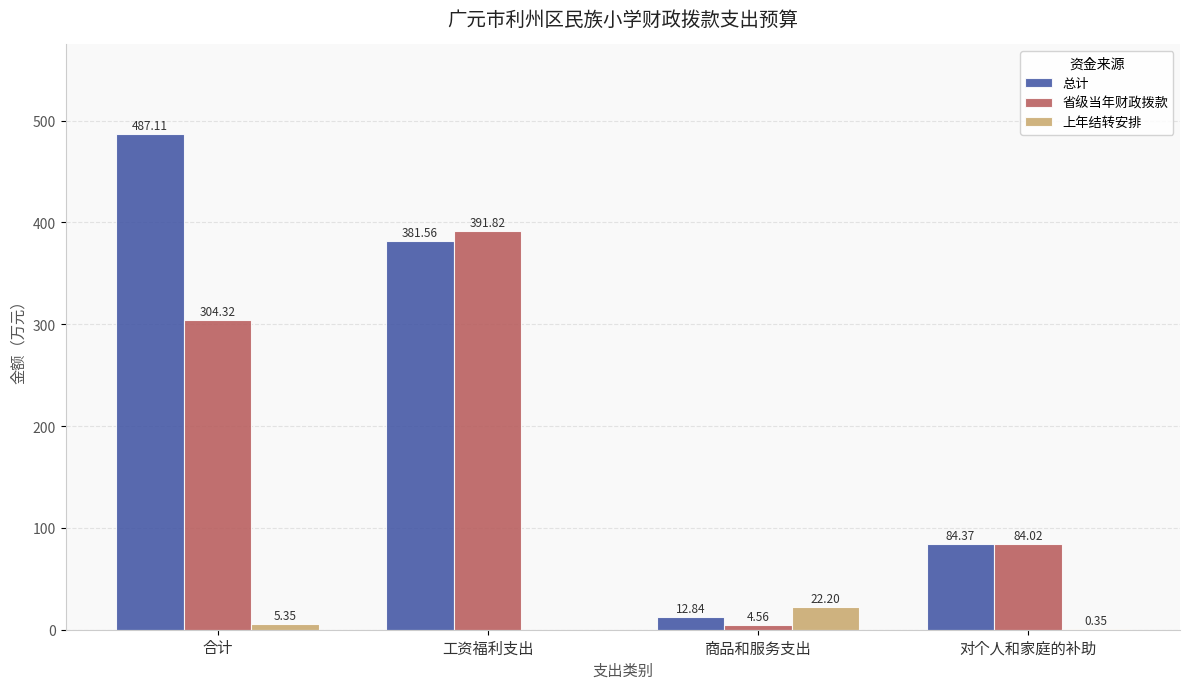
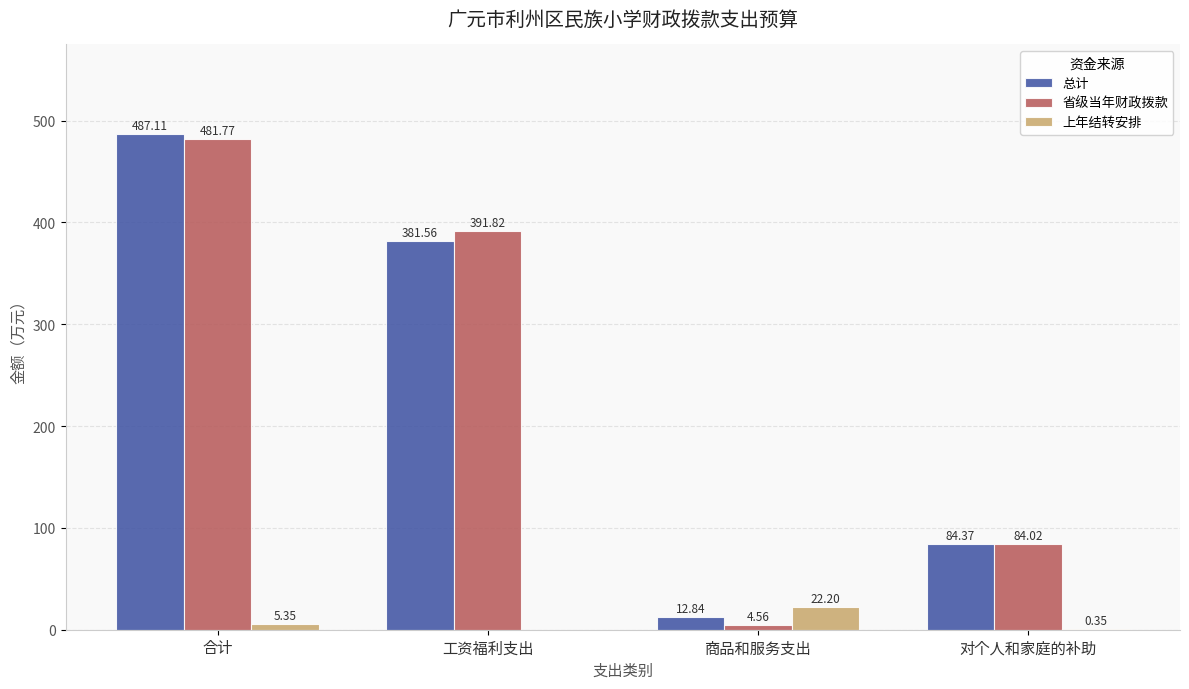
  {
    "总计": {
      "合计": 487.11,
      "工资福利支出": 381.56,
      "商品和服务支出": 12.84,
      "对个人和家庭的补助": 84.37
    },
    "省级当年财政拨款": {
-     "合计": 304.32,
+     "合计": 481.77,
      "工资福利支出": 391.82,
      "商品和服务支出": 4.56,
      "对个人和家庭的补助": 84.02
    },
    "上年结转安排": {
      "合计": 5.35,
      "商品和服务支出": 22.20,
      "对个人和家庭的补助": 0.35
    }
  }
